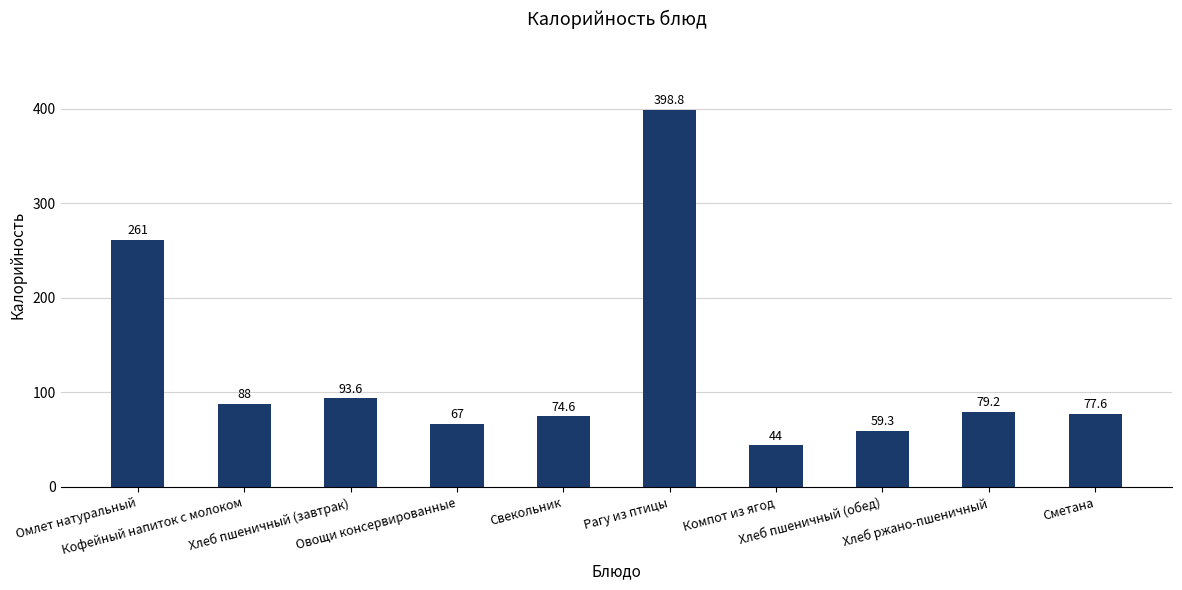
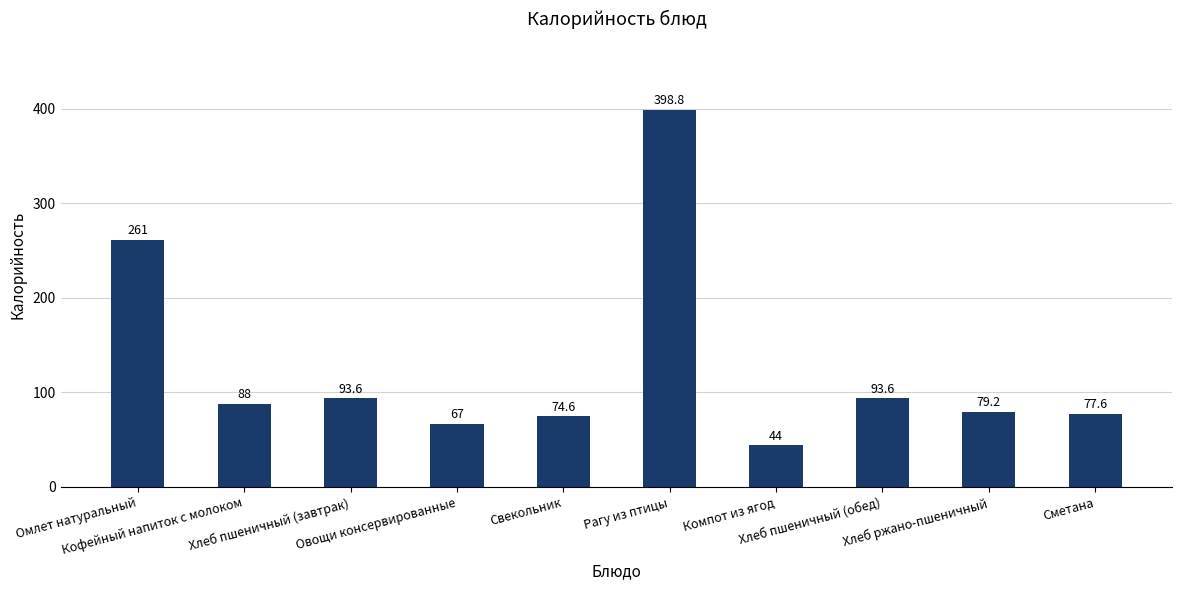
  {
    "Омлет натуральный": 261,
    "Кофейный напиток с молоком": 88,
    "Хлеб пшеничный (завтрак)": 93.6,
    "Овощи консервированные": 67,
    "Свекольник": 74.6,
    "Рагу из птицы": 398.8,
    "Компот из ягод": 44,
-   "Хлеб пшеничный (обед)": 59.3,
+   "Хлеб пшеничный (обед)": 93.6,
    "Хлеб ржано-пшеничный": 79.2,
    "Сметана": 77.6
  }
